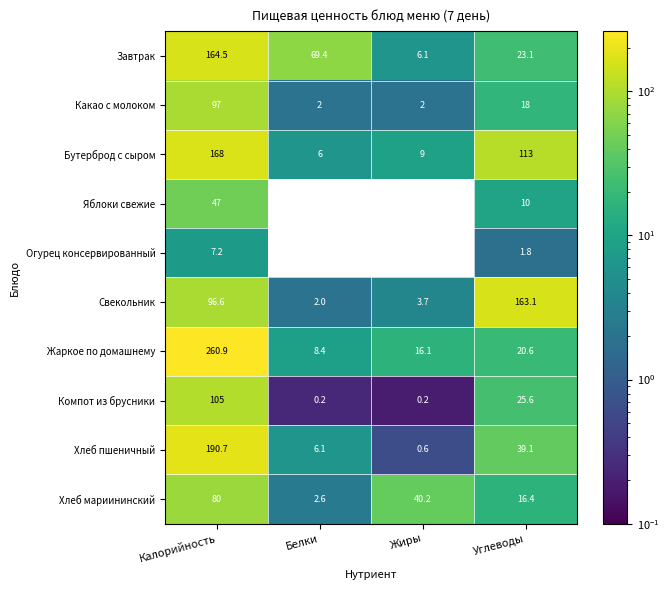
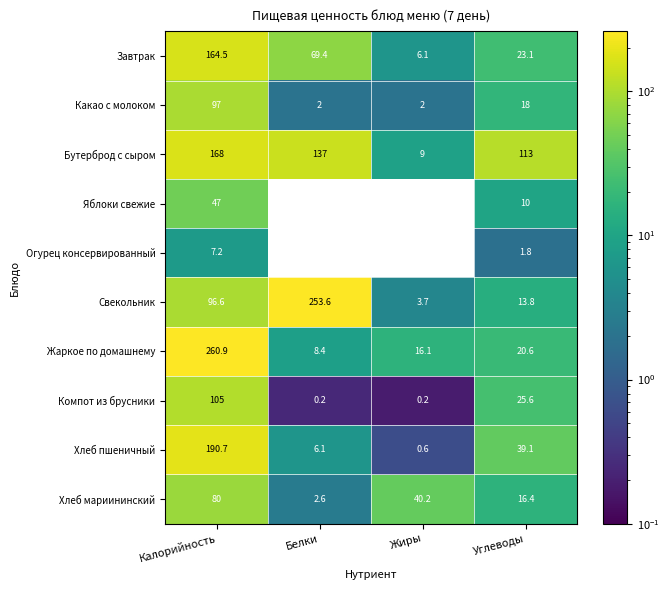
  {
    "Завтрак": {
      "Калорийность": 164.5,
      "Белки": 69.4,
      "Жиры": 6.1,
      "Углеводы": 23.1
    },
    "Какао с молоком": {
      "Калорийность": 97,
      "Белки": 2,
      "Жиры": 2,
      "Углеводы": 18
    },
    "Бутерброд с сыром": {
      "Калорийность": 168,
-     "Белки": 6,
+     "Белки": 137,
      "Жиры": 9,
      "Углеводы": 113
    },
    "Яблоки свежие": {
      "Калорийность": 47,
      "Углеводы": 10
    },
    "Огурец консервированный": {
      "Калорийность": 7.2,
      "Углеводы": 1.8
    },
    "Свекольник": {
      "Калорийность": 96.6,
-     "Белки": 2.0,
+     "Белки": 253.6,
      "Жиры": 3.7,
-     "Углеводы": 163.1
+     "Углеводы": 13.8
    },
    "Жаркое по домашнему": {
      "Калорийность": 260.9,
      "Белки": 8.4,
      "Жиры": 16.1,
      "Углеводы": 20.6
    },
    "Компот из брусники": {
      "Калорийность": 105,
      "Белки": 0.2,
      "Жиры": 0.2,
      "Углеводы": 25.6
    },
    "Хлеб пшеничный": {
      "Калорийность": 190.7,
      "Белки": 6.1,
      "Жиры": 0.6,
      "Углеводы": 39.1
    },
    "Хлеб мариининский": {
      "Калорийность": 80,
      "Белки": 2.6,
      "Жиры": 40.2,
      "Углеводы": 16.4
    }
  }
